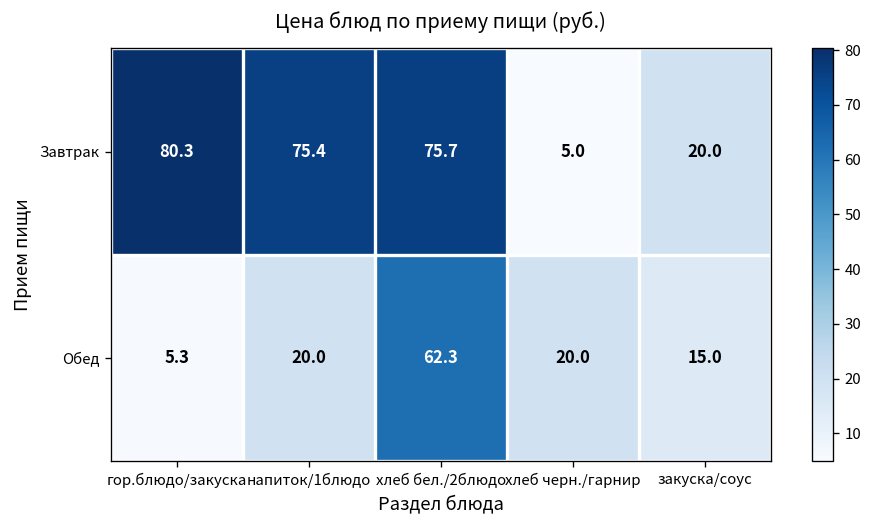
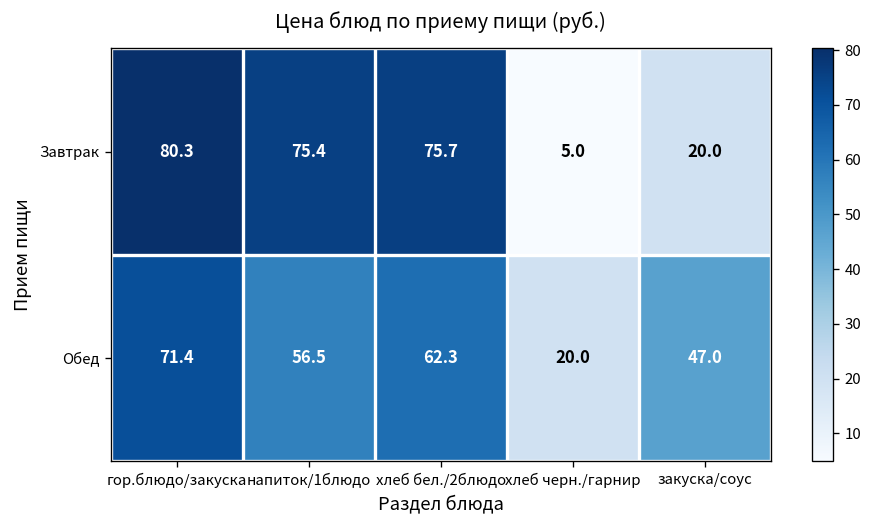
  {
    "Завтрак": {
      "гор.блюдо/закуска": 80.3,
      "напиток/1блюдо": 75.4,
      "хлеб бел./2блюдо": 75.7,
      "хлеб черн./гарнир": 5.0,
      "закуска/соус": 20.0
    },
    "Обед": {
-     "гор.блюдо/закуска": 5.3,
-     "напиток/1блюдо": 20.0,
+     "гор.блюдо/закуска": 71.4,
+     "напиток/1блюдо": 56.5,
      "хлеб бел./2блюдо": 62.3,
      "хлеб черн./гарнир": 20.0,
-     "закуска/соус": 15.0
+     "закуска/соус": 47.0
    }
  }
